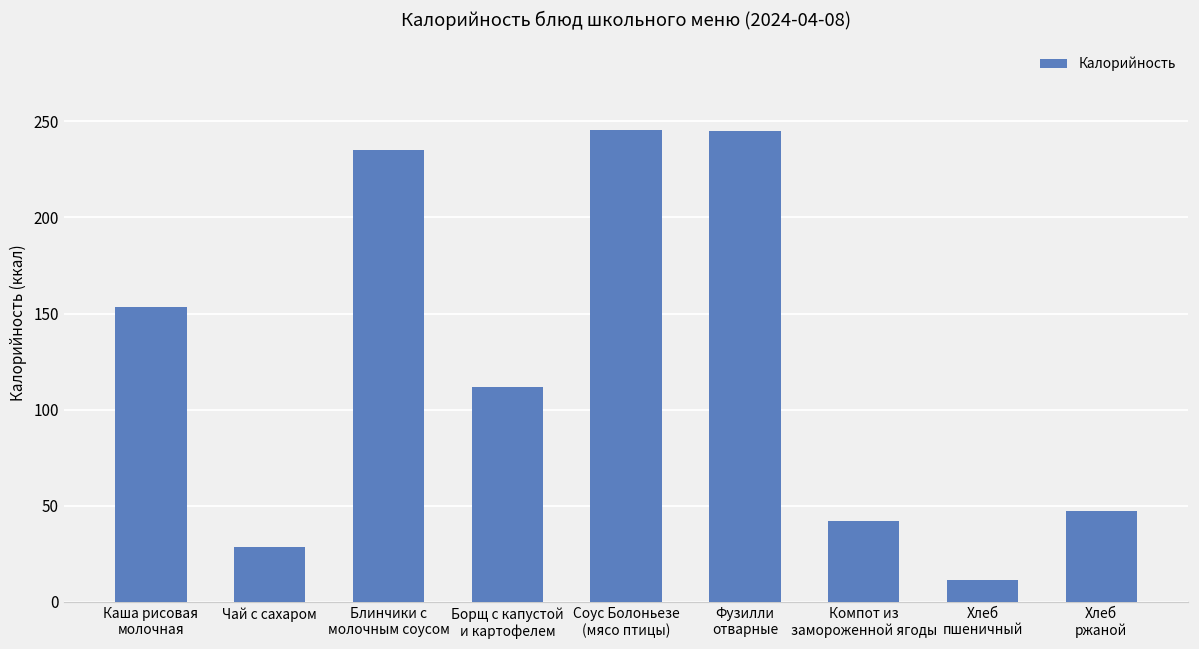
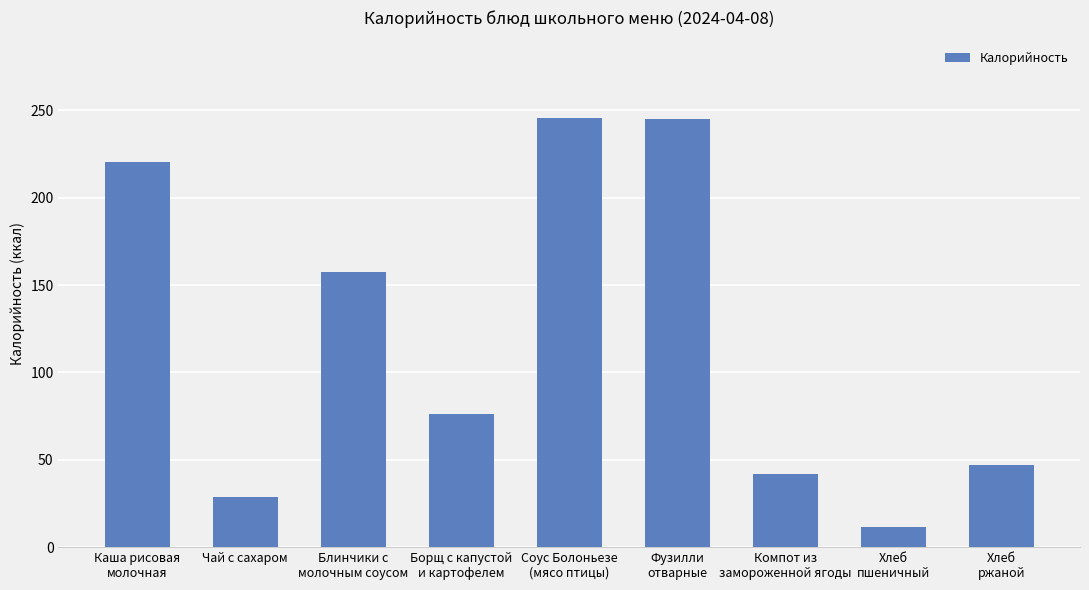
  {
-   "Каша рисовая молочная": 153,
+   "Каша рисовая молочная": 221,
    "Чай с сахаром": 28,
-   "Блинчики с молочным соусом": 235,
-   "Борщ с капустой и картофелем": 112,
+   "Блинчики с молочным соусом": 158,
+   "Борщ с капустой и картофелем": 76,
    "Соус Болоньезе (мясо птицы)": 246,
    "Фузилли отварные": 245,
    "Компот из замороженной ягоды": 42,
    "Хлеб пшеничный": 11,
    "Хлеб ржаной": 47
  }
